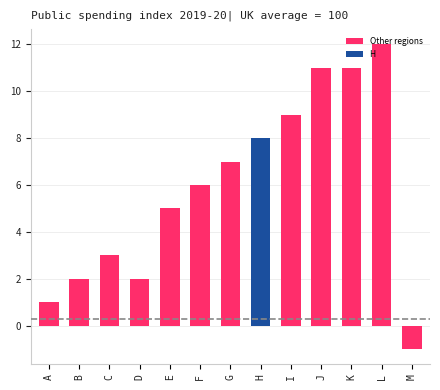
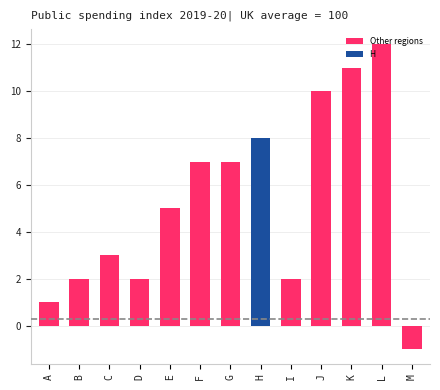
  {
    "Other regions": {
      "A": 1,
      "B": 2,
      "C": 3,
      "D": 2,
      "E": 5,
-     "F": 6,
+     "F": 7,
      "G": 7,
-     "I": 9,
-     "J": 11,
+     "I": 2,
+     "J": 10,
      "K": 11,
      "L": 12,
      "M": -1
    },
    "H": {
      "H": 8
    }
  }
